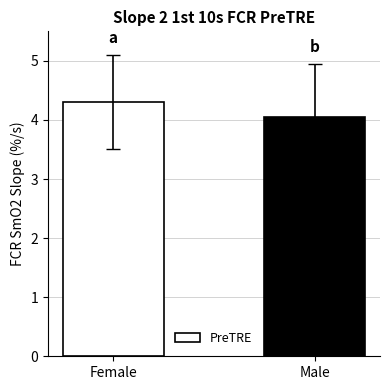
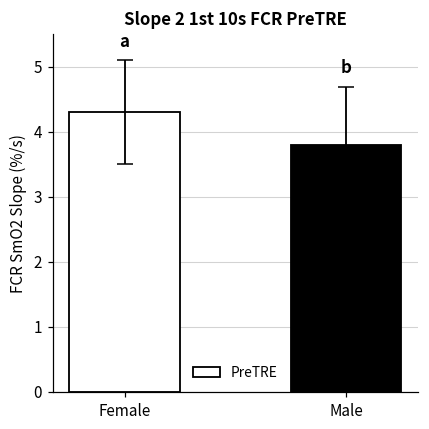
  {
    "PreTRE": {
      "Female": 4.3,
-     "Male": 4.1
+     "Male": 3.8
    }
  }
